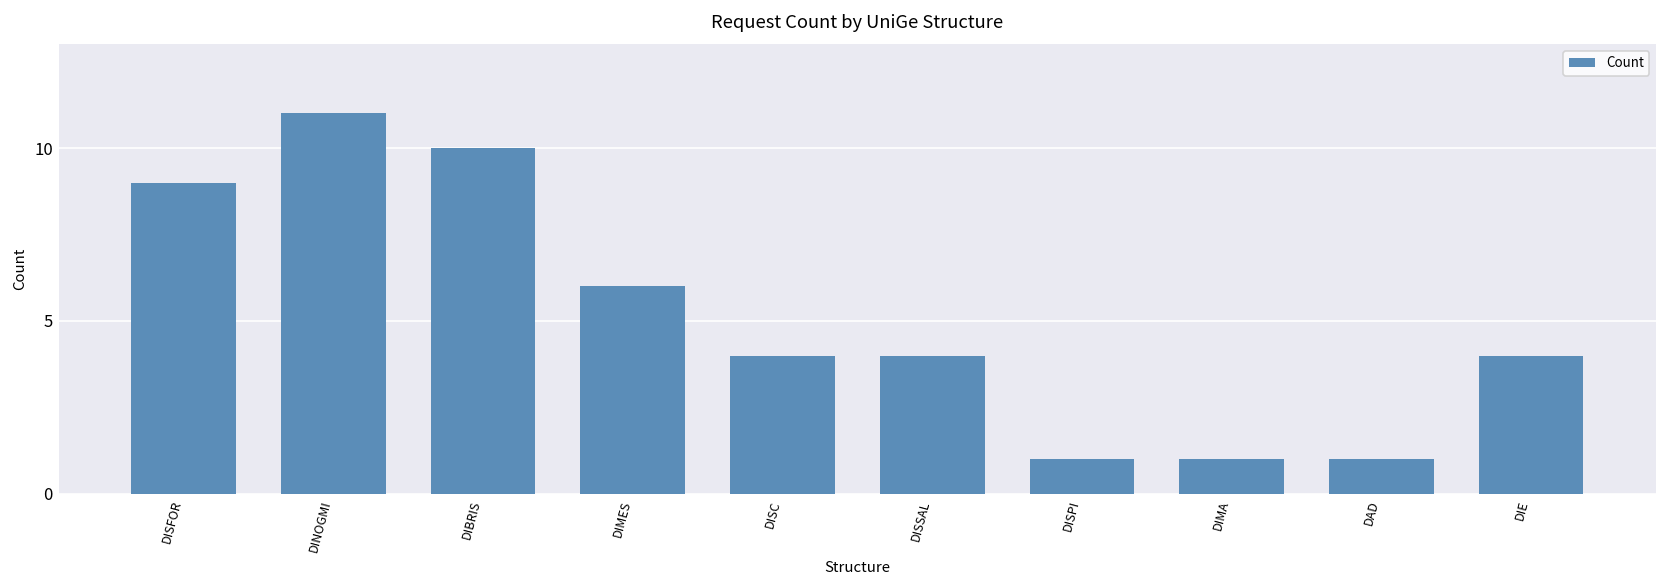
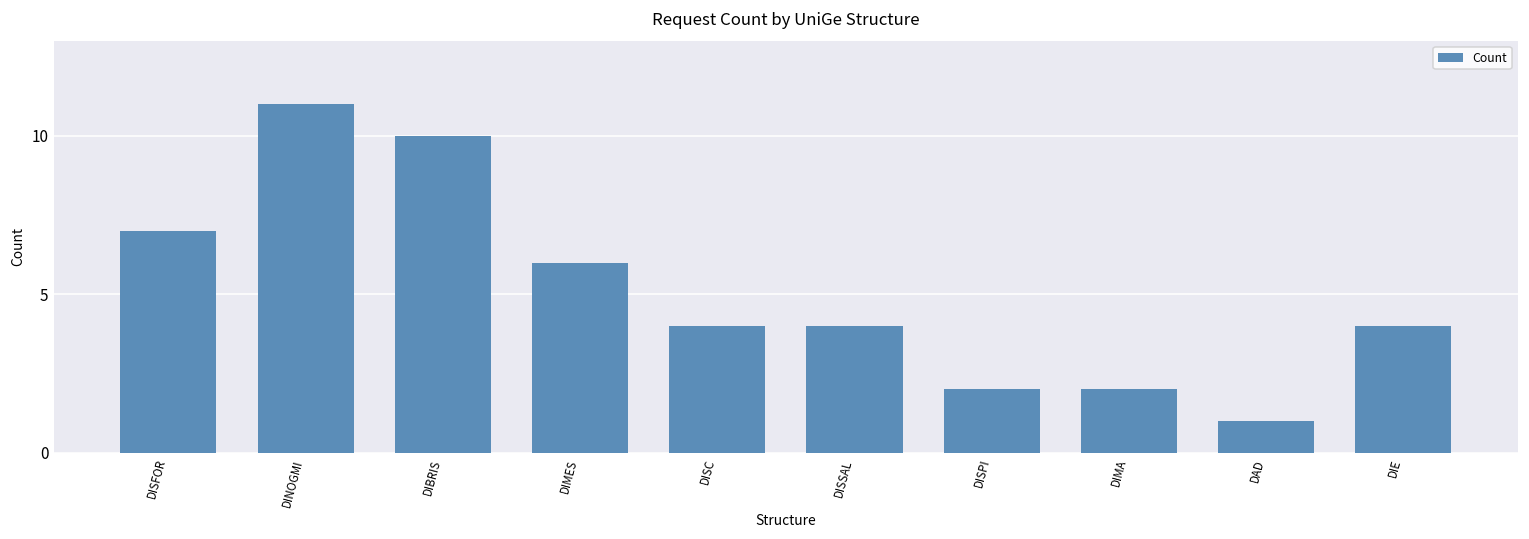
  {
-   "DISFOR": 9,
+   "DISFOR": 7,
    "DINOGMI": 11,
    "DIBRIS": 10,
    "DIMES": 6,
    "DISC": 4,
    "DISSAL": 4,
-   "DISPI": 1,
-   "DIMA": 1,
+   "DISPI": 2,
+   "DIMA": 2,
    "DAD": 1,
    "DIE": 4
  }
